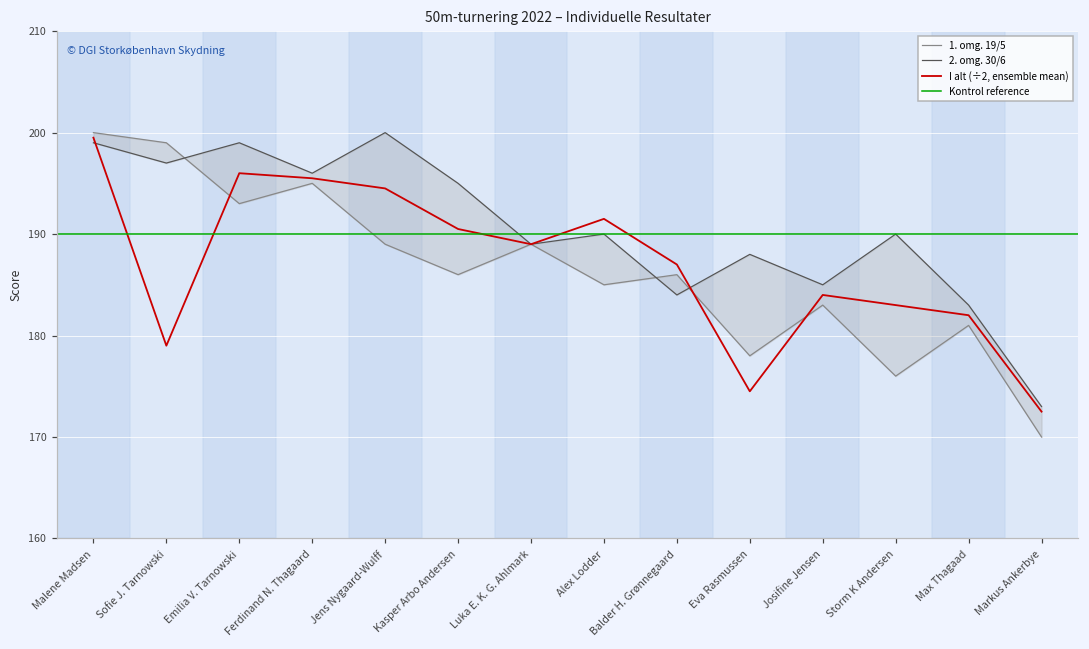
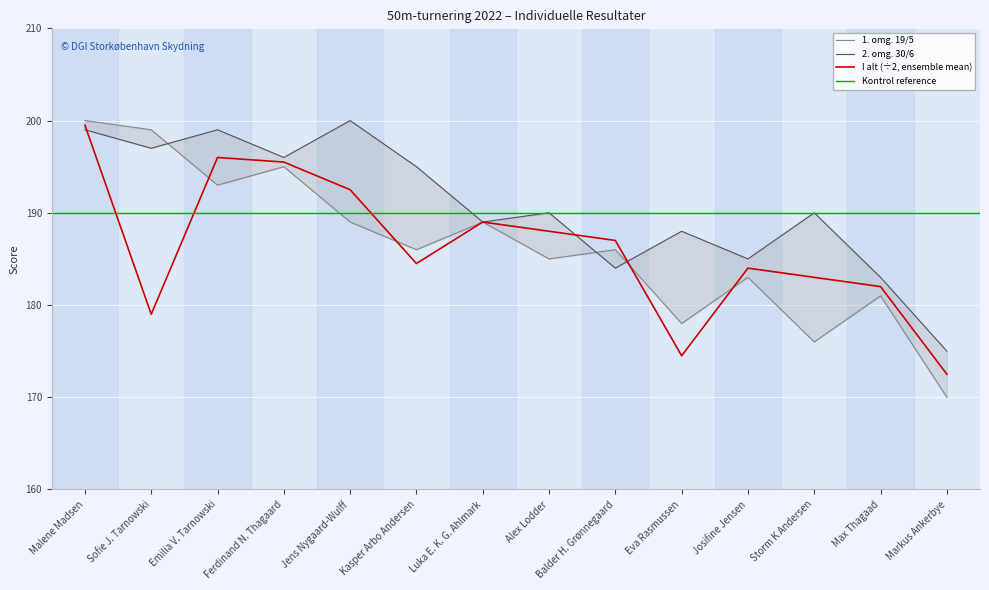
  {
    "2. omg. 30/6": {
      "Malene Madsen": 199,
      "Sofie J. Tarnowski": 197,
      "Balder H. Grønnegaard": 184,
-     "Markus Ankerbye": 173
+     "Markus Ankerbye": 175
    },
    "I alt (÷2, ensemble mean)": {
      "Malene Madsen": 200,
      "Sofie J. Tarnowski": 179,
      "Emilia V. Tarnowski": 196,
      "Ferdinand N. Thagaard": 196,
-     "Jens Nygaard-Wulff": 195,
-     "Kasper Arbo Andersen": 191,
-     "Alex Lodder": 192,
+     "Jens Nygaard-Wulff": 193,
+     "Kasper Arbo Andersen": 185,
+     "Alex Lodder": 188,
      "Balder H. Grønnegaard": 187,
      "Eva Rasmussen": 175,
      "Josifine Jensen": 184,
      "Storm K Andersen": 183,
      "Max Thagaad": 182,
      "Markus Ankerbye": 173
    }
  }
